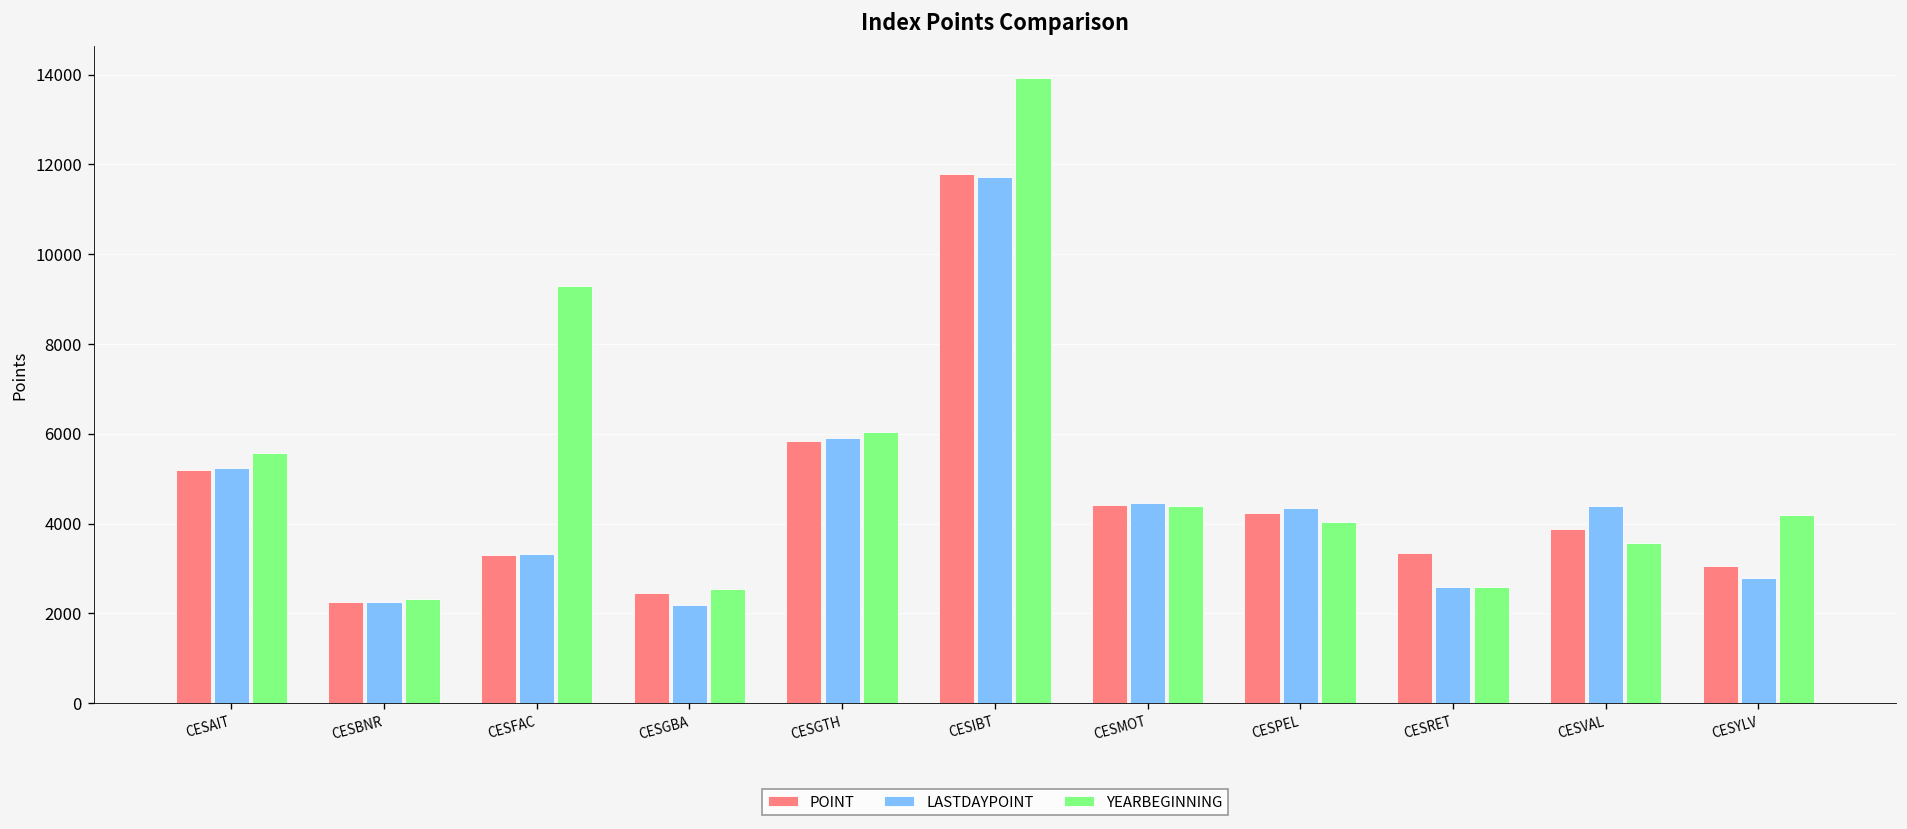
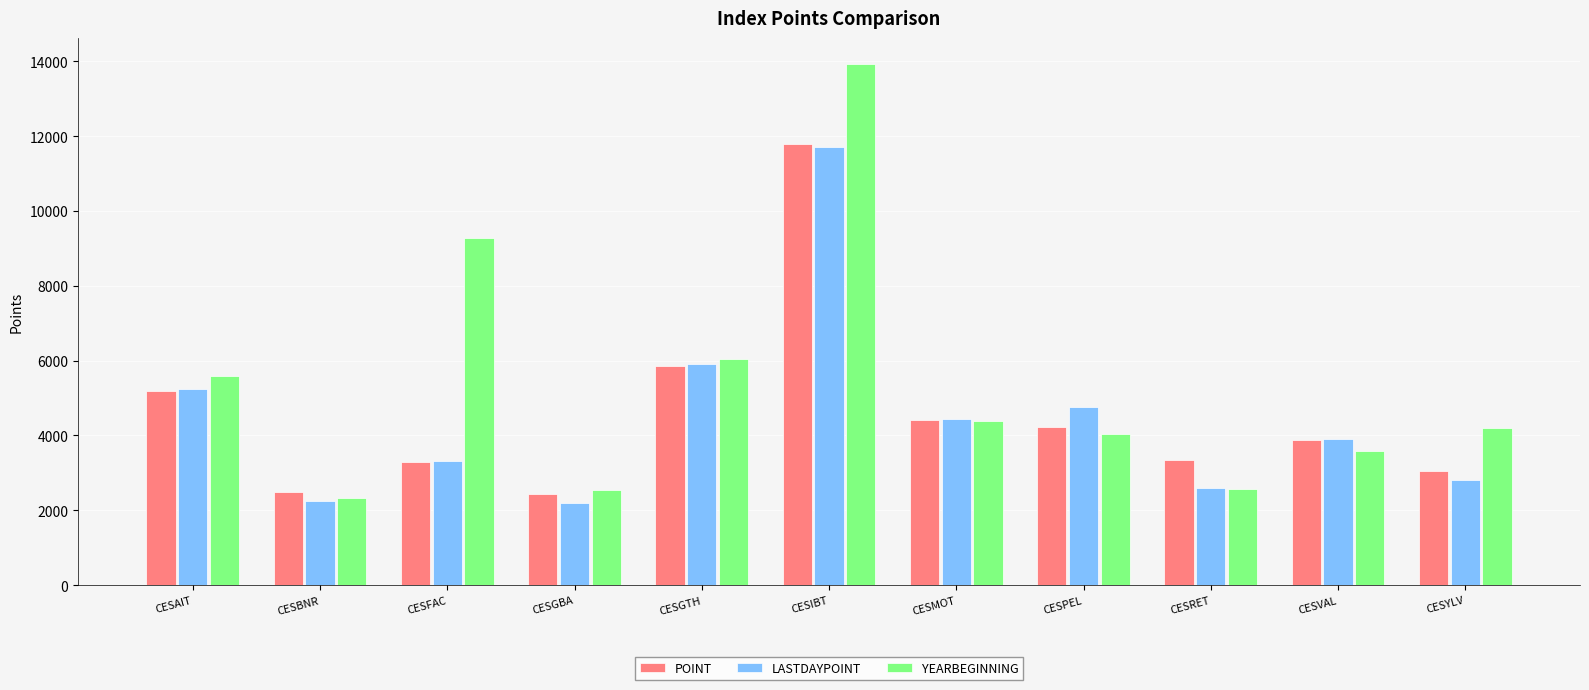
  {
    "POINT": {
      "CESAIT": 5200,
-     "CESBNR": 2300,
+     "CESBNR": 2500,
      "CESFAC": 3300,
      "CESGBA": 2400,
      "CESGTH": 5800,
      "CESIBT": 11800,
      "CESMOT": 4400,
      "CESPEL": 4200,
      "CESRET": 3300,
      "CESVAL": 3900,
      "CESYLV": 3100
    },
    "LASTDAYPOINT": {
      "CESAIT": 5200,
      "CESBNR": 2300,
      "CESFAC": 3300,
      "CESGBA": 2200,
      "CESGTH": 5900,
      "CESIBT": 11700,
      "CESMOT": 4400,
-     "CESPEL": 4300,
+     "CESPEL": 4700,
      "CESRET": 2600,
-     "CESVAL": 4400,
+     "CESVAL": 3900,
      "CESYLV": 2800
    },
    "YEARBEGINNING": {
      "CESAIT": 5600,
      "CESBNR": 2300,
      "CESFAC": 9300,
      "CESGBA": 2500,
      "CESGTH": 6000,
      "CESIBT": 13900,
      "CESMOT": 4400,
      "CESPEL": 4000,
      "CESRET": 2600,
      "CESVAL": 3600,
      "CESYLV": 4200
    }
  }
